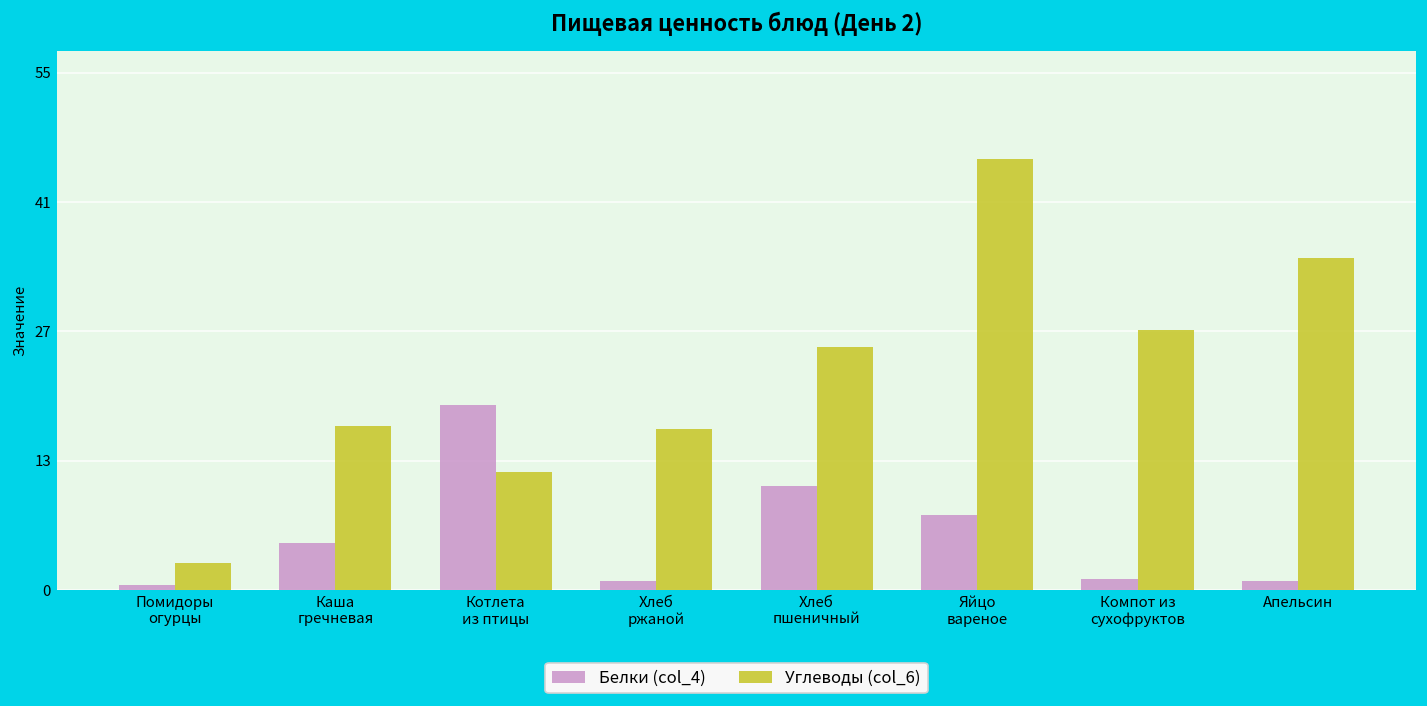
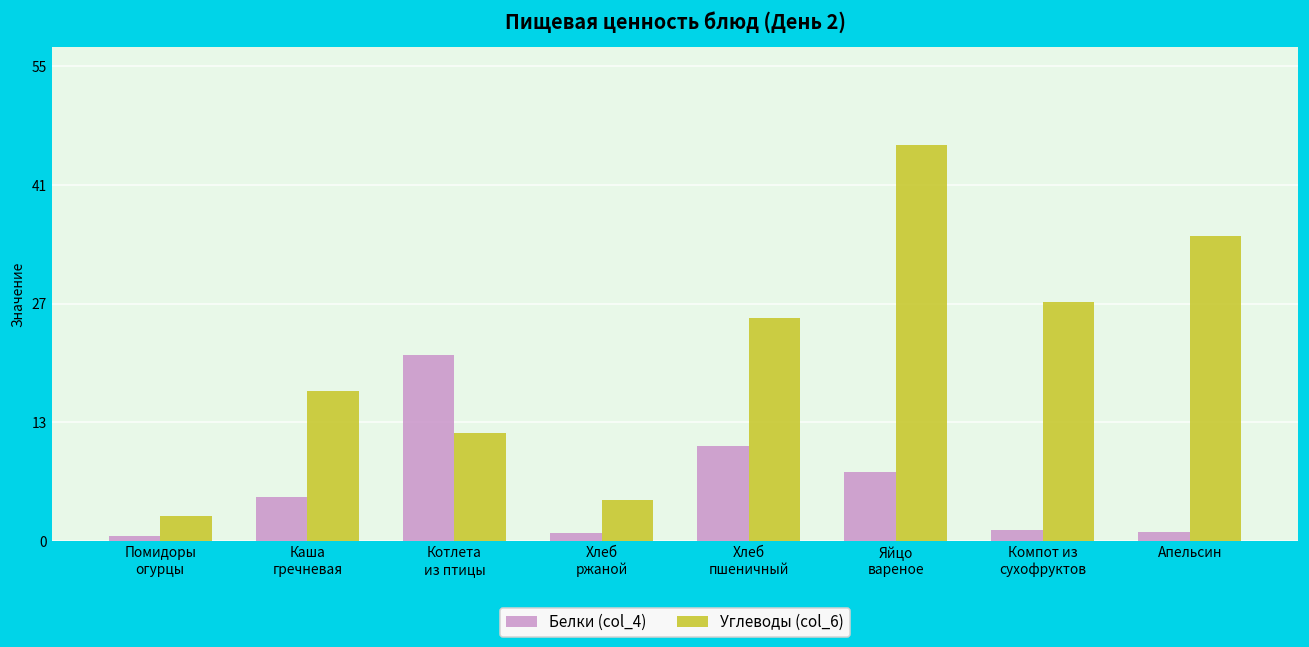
  {
    "Белки (col_4)": {
      "Помидоры огурцы": 1,
      "Каша гречневая": 5,
-     "Котлета из птицы": 20,
+     "Котлета из птицы": 22,
      "Хлеб ржаной": 1,
      "Хлеб пшеничный": 11,
      "Яйцо вареное": 8,
      "Компот из сухофруктов": 1,
      "Апельсин": 1
    },
    "Углеводы (col_6)": {
      "Помидоры огурцы": 3,
      "Каша гречневая": 18,
      "Котлета из птицы": 13,
-     "Хлеб ржаной": 17,
+     "Хлеб ржаной": 5,
      "Хлеб пшеничный": 26,
      "Яйцо вареное": 46,
      "Компот из сухофруктов": 28,
      "Апельсин": 36
    }
  }
